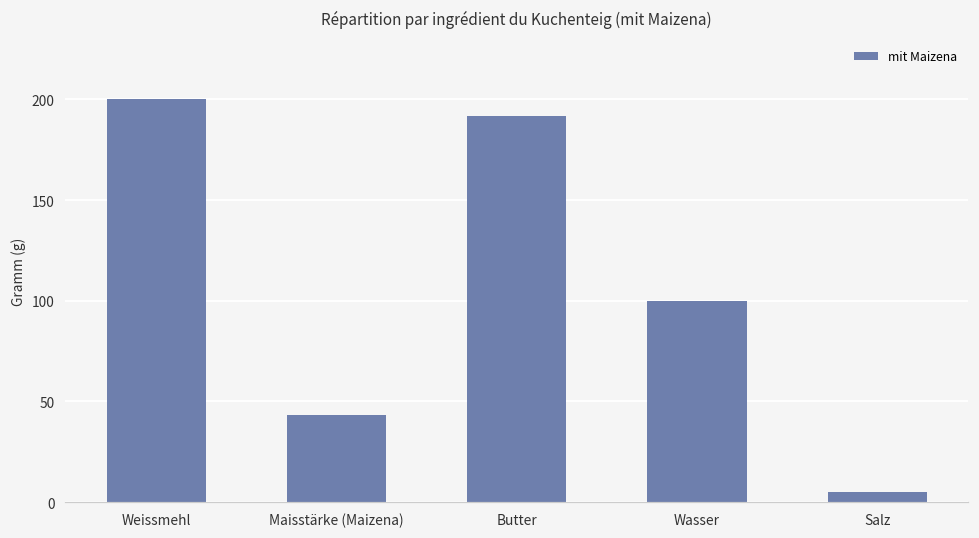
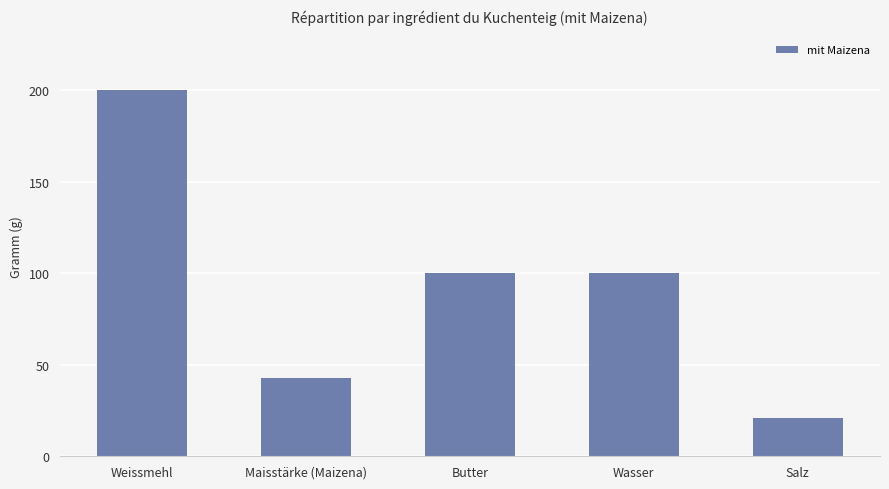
  {
    "Weissmehl": 200,
    "Maisstärke (Maizena)": 43,
-   "Butter": 192,
+   "Butter": 100,
    "Wasser": 100,
-   "Salz": 5
+   "Salz": 21
  }
